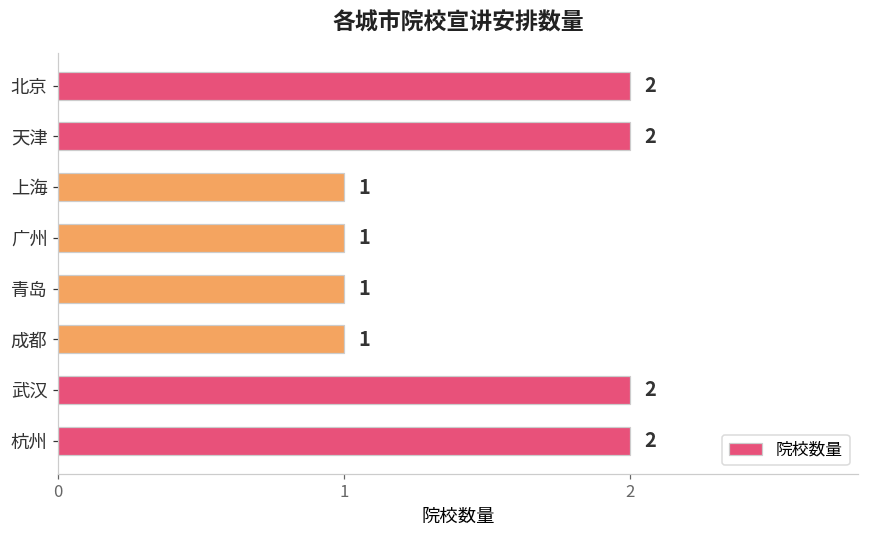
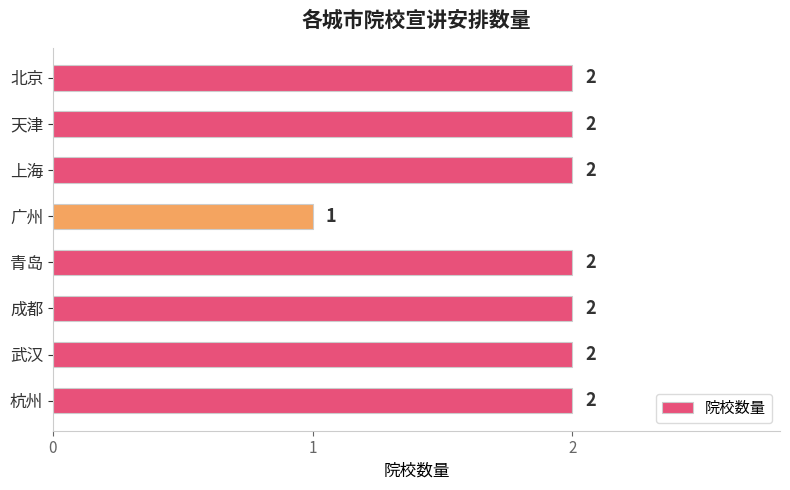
  {
    "北京": 2,
    "天津": 2,
-   "上海": 1,
+   "上海": 2,
    "广州": 1,
-   "青岛": 1,
-   "成都": 1,
+   "青岛": 2,
+   "成都": 2,
    "武汉": 2,
    "杭州": 2
  }
